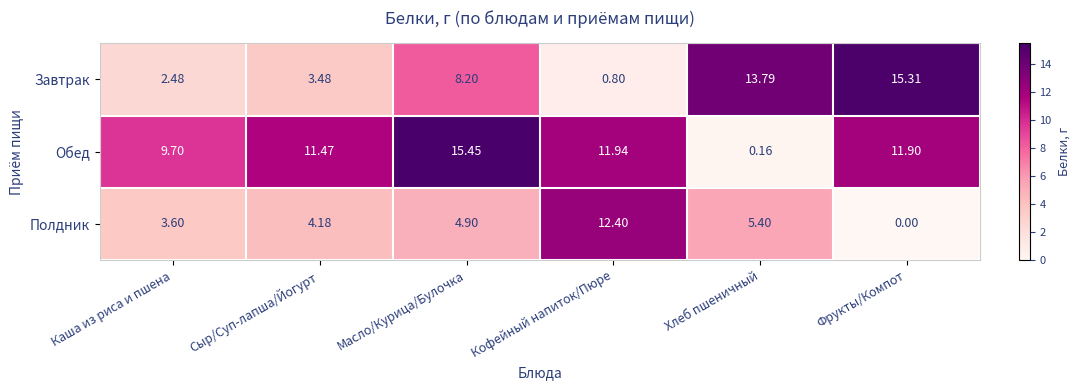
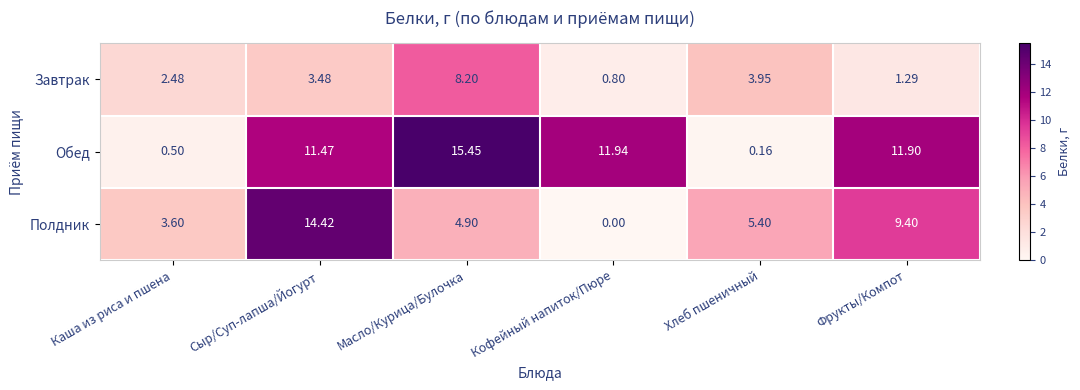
  {
    "Завтрак": {
      "Каша из риса и пшена": 2.48,
      "Сыр/Суп-лапша/Йогурт": 3.48,
      "Масло/Курица/Булочка": 8.20,
      "Кофейный напиток/Пюре": 0.80,
-     "Хлеб пшеничный": 13.79,
-     "Фрукты/Компот": 15.31
+     "Хлеб пшеничный": 3.95,
+     "Фрукты/Компот": 1.29
    },
    "Обед": {
-     "Каша из риса и пшена": 9.70,
+     "Каша из риса и пшена": 0.50,
      "Сыр/Суп-лапша/Йогурт": 11.47,
      "Масло/Курица/Булочка": 15.45,
      "Кофейный напиток/Пюре": 11.94,
      "Хлеб пшеничный": 0.16,
      "Фрукты/Компот": 11.90
    },
    "Полдник": {
      "Каша из риса и пшена": 3.60,
-     "Сыр/Суп-лапша/Йогурт": 4.18,
+     "Сыр/Суп-лапша/Йогурт": 14.42,
      "Масло/Курица/Булочка": 4.90,
-     "Кофейный напиток/Пюре": 12.40,
+     "Кофейный напиток/Пюре": 0.00,
      "Хлеб пшеничный": 5.40,
-     "Фрукты/Компот": 0.00
+     "Фрукты/Компот": 9.40
    }
  }
